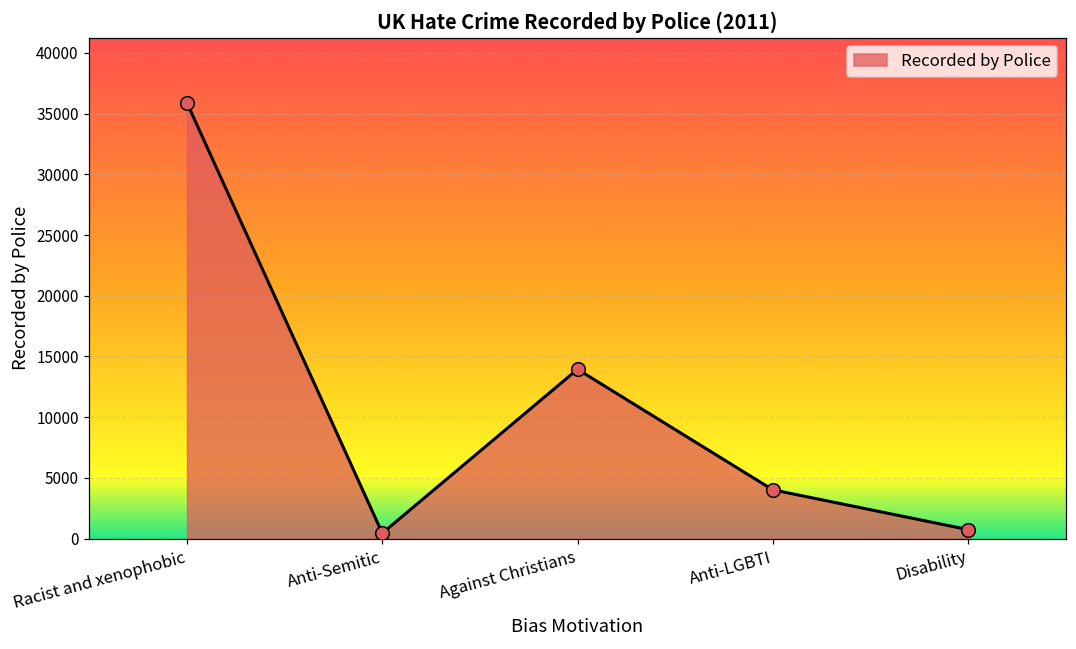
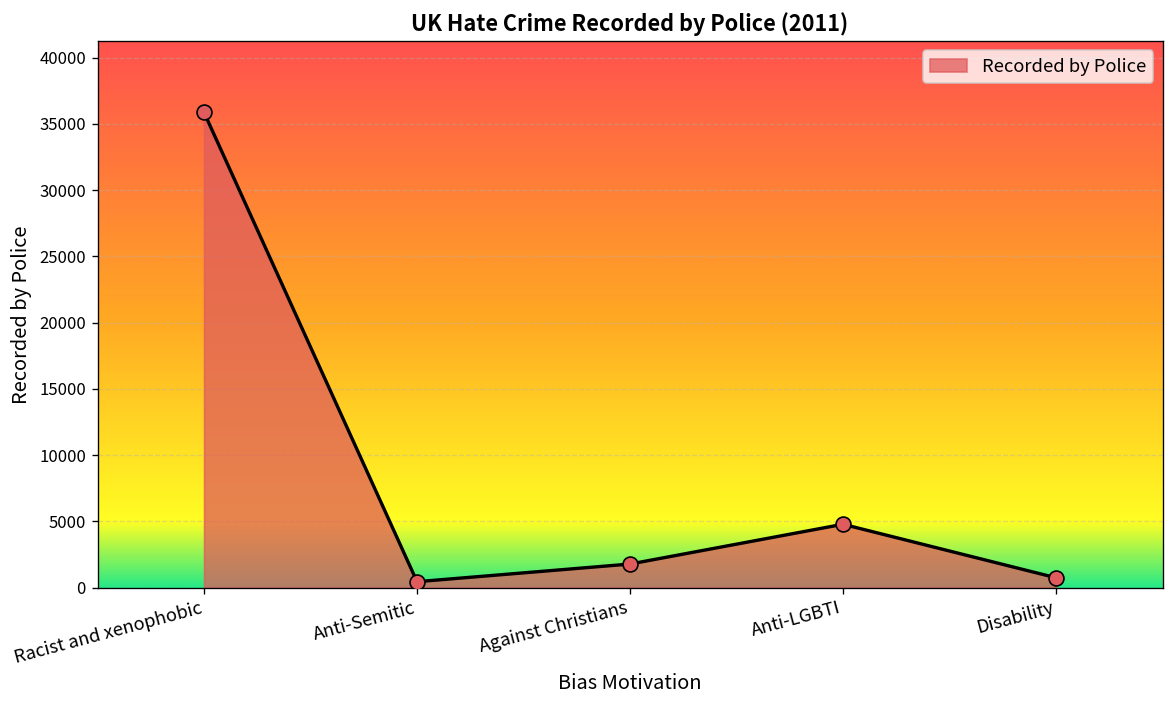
  {
    "Racist and xenophobic": 35900,
    "Anti-Semitic": 400,
-   "Against Christians": 13900,
-   "Anti-LGBTI": 4000,
+   "Against Christians": 1800,
+   "Anti-LGBTI": 4800,
    "Disability": 700
  }
